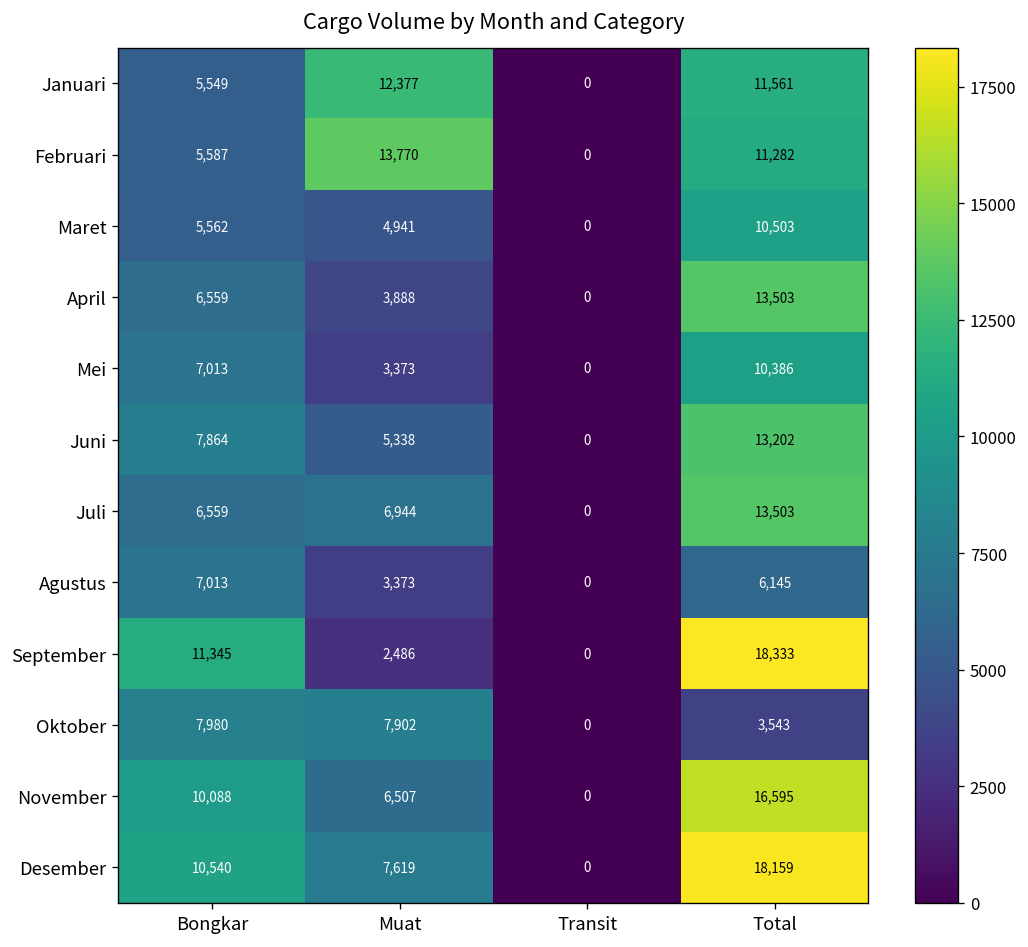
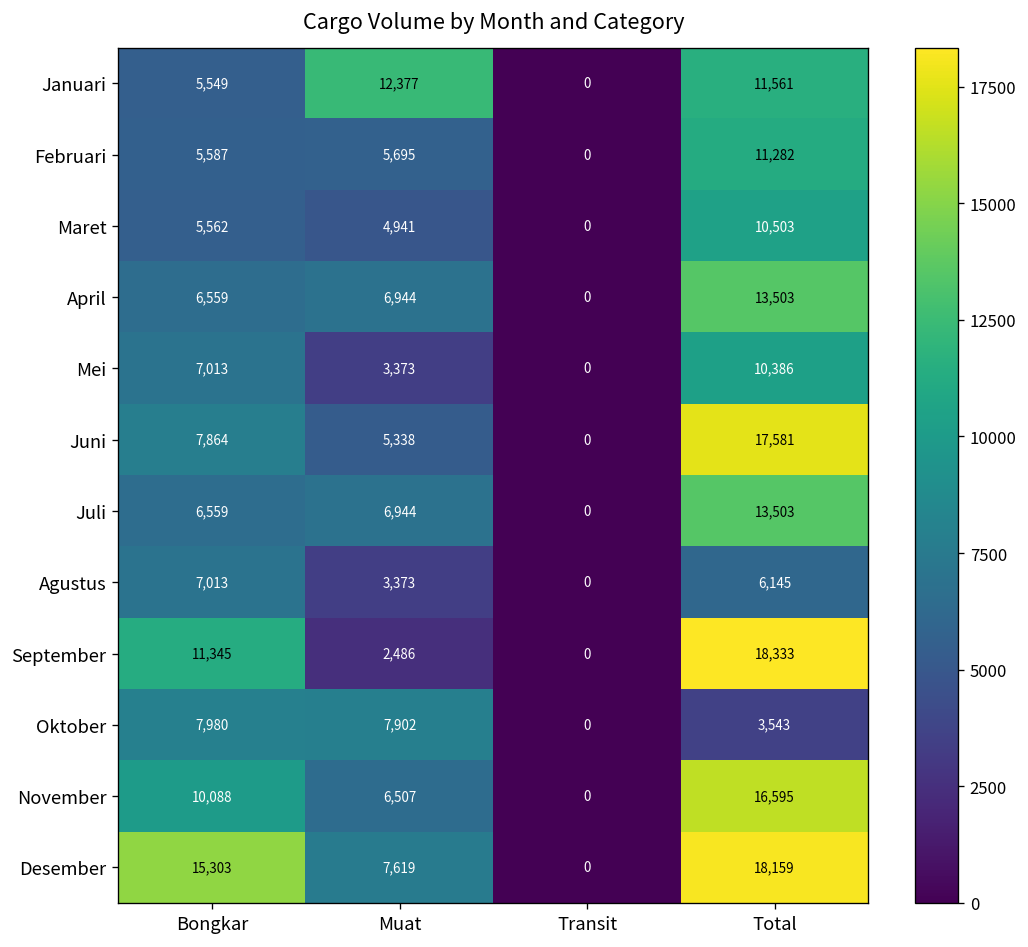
  {
    "Januari": {
      "Bongkar": "5,549",
      "Muat": "12,377",
      "Transit": "0",
      "Total": "11,561"
    },
    "Februari": {
      "Bongkar": "5,587",
-     "Muat": "13,770",
+     "Muat": "5,695",
      "Transit": "0",
      "Total": "11,282"
    },
    "Maret": {
      "Bongkar": "5,562",
      "Muat": "4,941",
      "Transit": "0",
      "Total": "10,503"
    },
    "April": {
      "Bongkar": "6,559",
-     "Muat": "3,888",
+     "Muat": "6,944",
      "Transit": "0",
      "Total": "13,503"
    },
    "Mei": {
      "Bongkar": "7,013",
      "Muat": "3,373",
      "Transit": "0",
      "Total": "10,386"
    },
    "Juni": {
      "Bongkar": "7,864",
      "Muat": "5,338",
      "Transit": "0",
-     "Total": "13,202"
+     "Total": "17,581"
    },
    "Juli": {
      "Bongkar": "6,559",
      "Muat": "6,944",
      "Transit": "0",
      "Total": "13,503"
    },
    "Agustus": {
      "Bongkar": "7,013",
      "Muat": "3,373",
      "Transit": "0",
      "Total": "6,145"
    },
    "September": {
      "Bongkar": "11,345",
      "Muat": "2,486",
      "Transit": "0",
      "Total": "18,333"
    },
    "Oktober": {
      "Bongkar": "7,980",
      "Muat": "7,902",
      "Transit": "0",
      "Total": "3,543"
    },
    "November": {
      "Bongkar": "10,088",
      "Muat": "6,507",
      "Transit": "0",
      "Total": "16,595"
    },
    "Desember": {
-     "Bongkar": "10,540",
+     "Bongkar": "15,303",
      "Muat": "7,619",
      "Transit": "0",
      "Total": "18,159"
    }
  }
